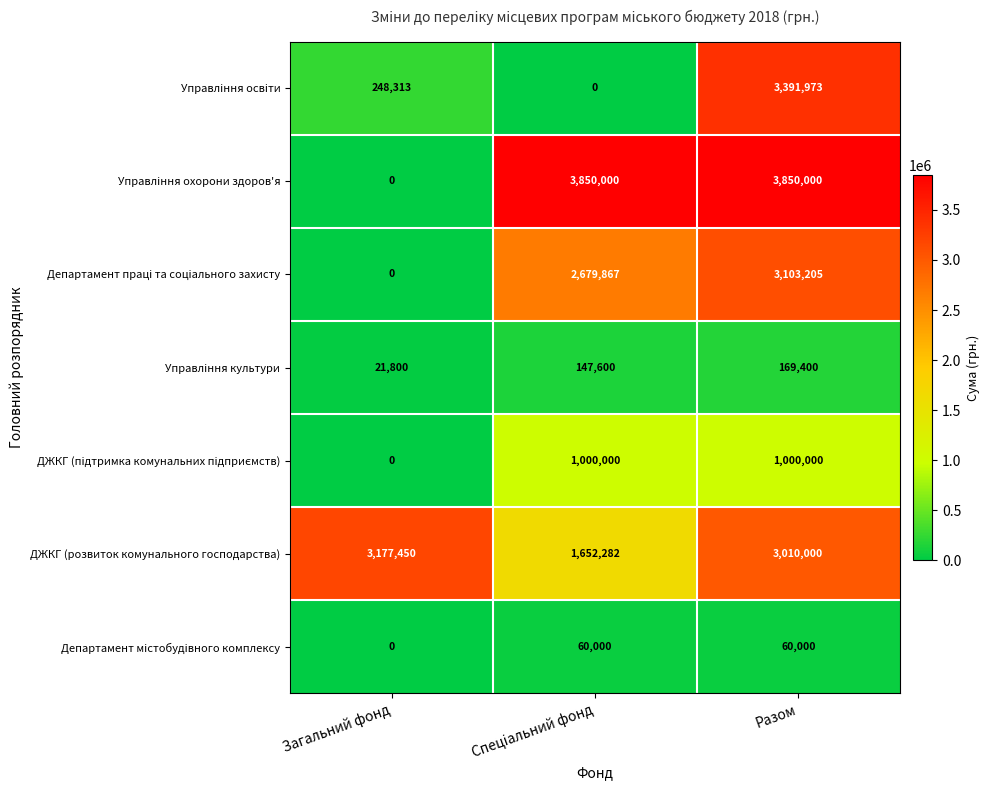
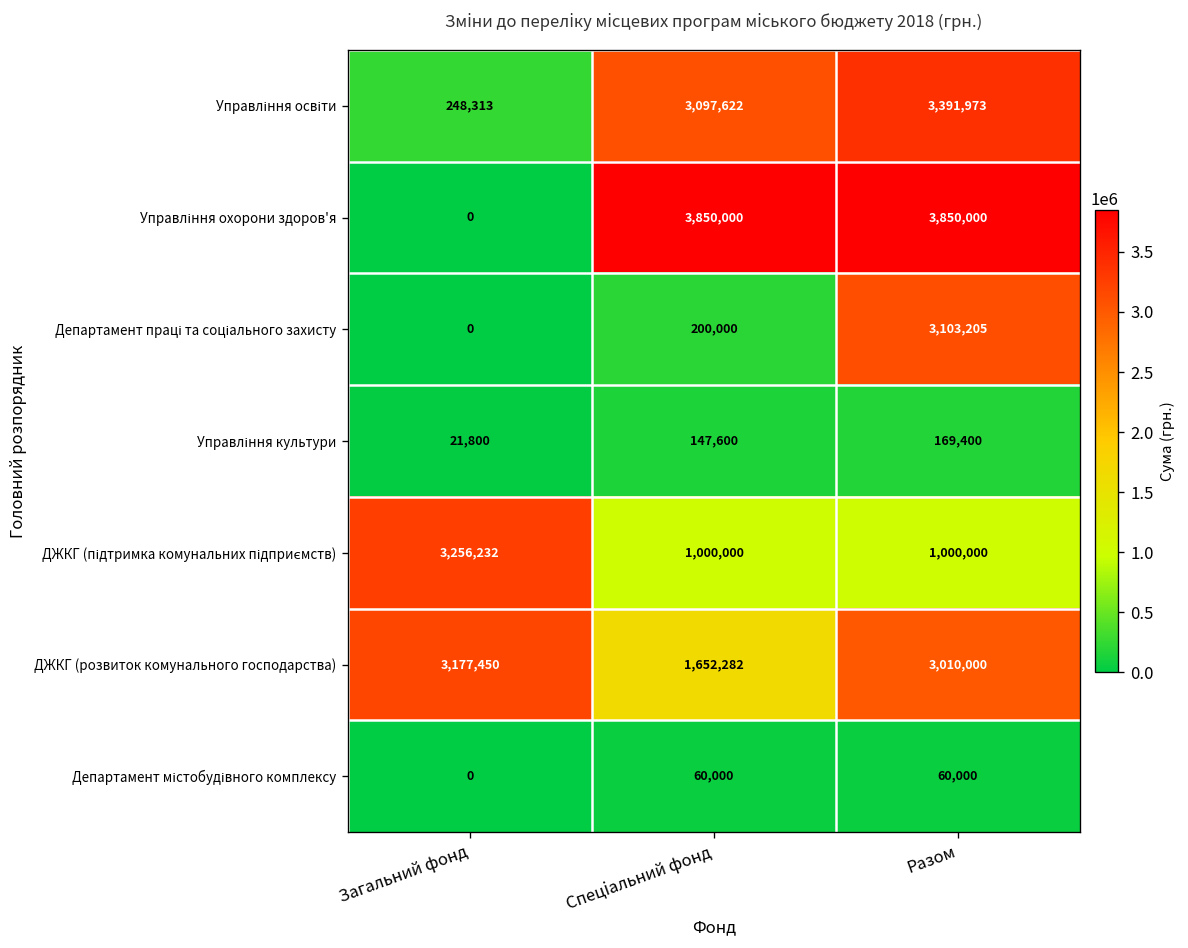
  {
    "Управління освіти": {
      "Загальний фонд": "248,313",
-     "Спеціальний фонд": "0",
+     "Спеціальний фонд": "3,097,622",
      "Разом": "3,391,973"
    },
    "Управління охорони здоров'я": {
      "Загальний фонд": "0",
      "Спеціальний фонд": "3,850,000",
      "Разом": "3,850,000"
    },
    "Департамент праці та соціального захисту": {
      "Загальний фонд": "0",
-     "Спеціальний фонд": "2,679,867",
+     "Спеціальний фонд": "200,000",
      "Разом": "3,103,205"
    },
    "Управління культури": {
      "Загальний фонд": "21,800",
      "Спеціальний фонд": "147,600",
      "Разом": "169,400"
    },
    "ДЖКГ (підтримка комунальних підприємств)": {
-     "Загальний фонд": "0",
+     "Загальний фонд": "3,256,232",
      "Спеціальний фонд": "1,000,000",
      "Разом": "1,000,000"
    },
    "ДЖКГ (розвиток комунального господарства)": {
      "Загальний фонд": "3,177,450",
      "Спеціальний фонд": "1,652,282",
      "Разом": "3,010,000"
    },
    "Департамент містобудівного комплексу": {
      "Загальний фонд": "0",
      "Спеціальний фонд": "60,000",
      "Разом": "60,000"
    }
  }
